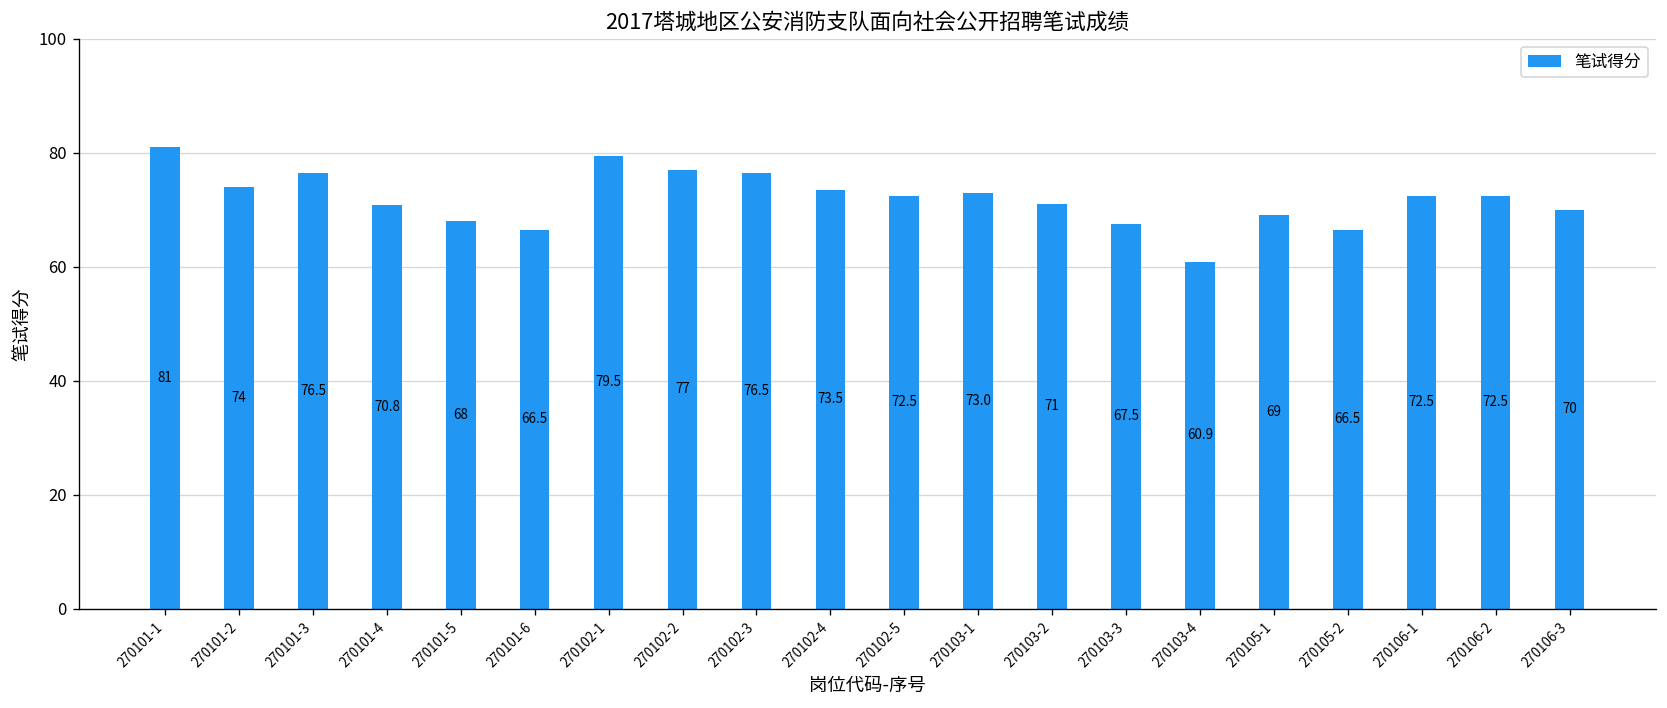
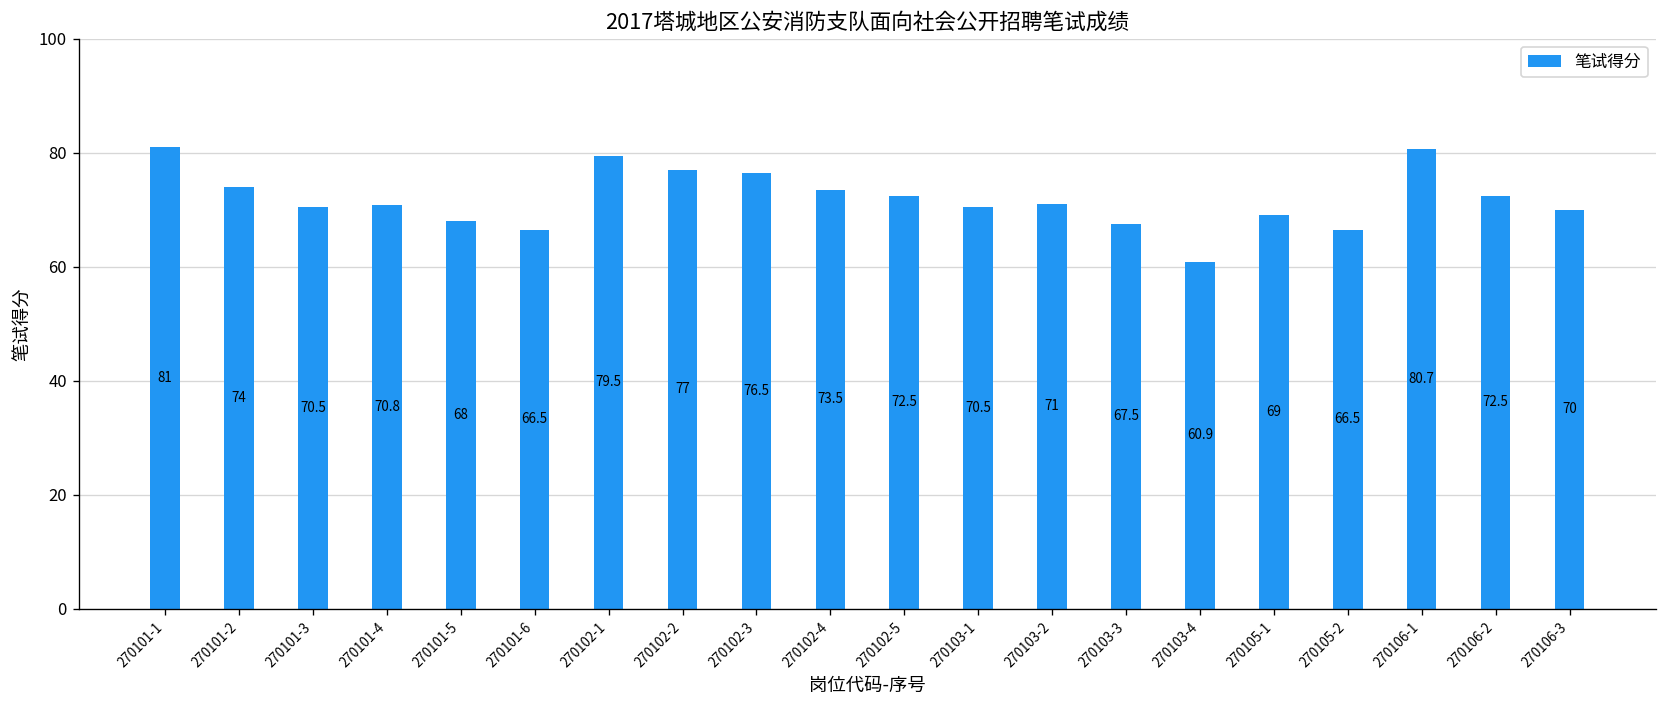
  {
    "270101-1": 81,
    "270101-2": 74,
-   "270101-3": 76.5,
+   "270101-3": 70.5,
    "270101-4": 70.8,
    "270101-5": 68,
    "270101-6": 66.5,
    "270102-1": 79.5,
    "270102-2": 77,
    "270102-3": 76.5,
    "270102-4": 73.5,
    "270102-5": 72.5,
-   "270103-1": 73.0,
+   "270103-1": 70.5,
    "270103-2": 71,
    "270103-3": 67.5,
    "270103-4": 60.9,
    "270105-1": 69,
    "270105-2": 66.5,
-   "270106-1": 72.5,
+   "270106-1": 80.7,
    "270106-2": 72.5,
    "270106-3": 70
  }
